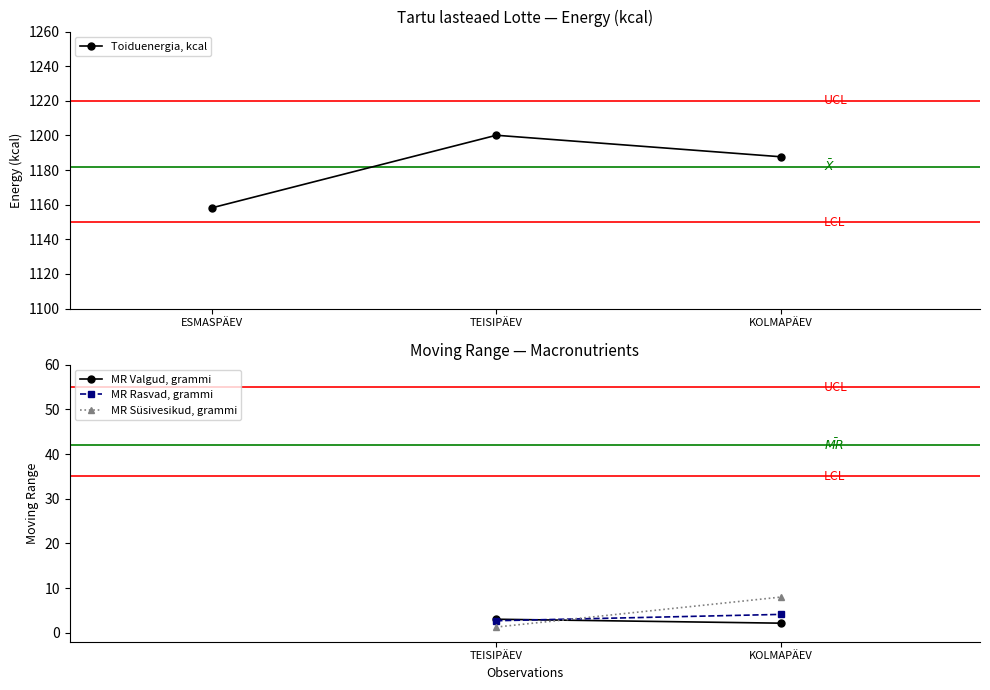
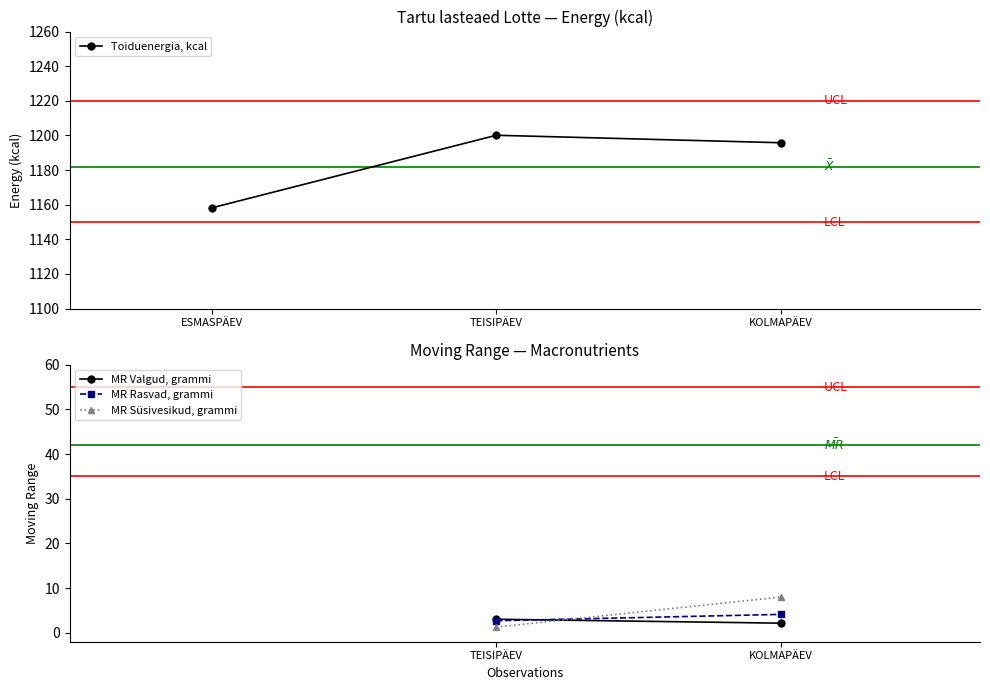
  {
    "Tartu lasteaed Lotte — Energy (kcal)": {
      "ESMASPÄEV": 1158,
      "TEISIPÄEV": 1200,
-     "KOLMAPÄEV": 1188
+     "KOLMAPÄEV": 1196
    },
    "Moving Range — Macronutrients": {
      "MR Valgud, grammi": {
        "KOLMAPÄEV": 2
      },
      "MR Rasvad, grammi": {
        "KOLMAPÄEV": 4
      },
      "MR Süsivesikud, grammi": {
        "TEISIPÄEV": 1,
        "KOLMAPÄEV": 8
      }
    }
  }
